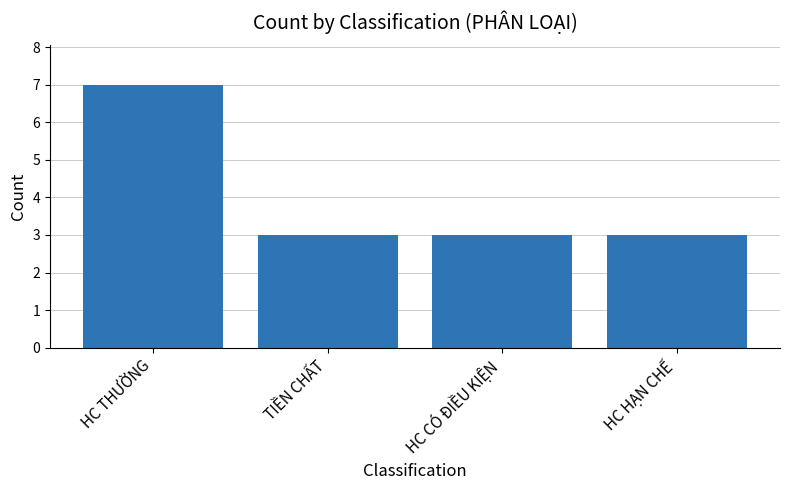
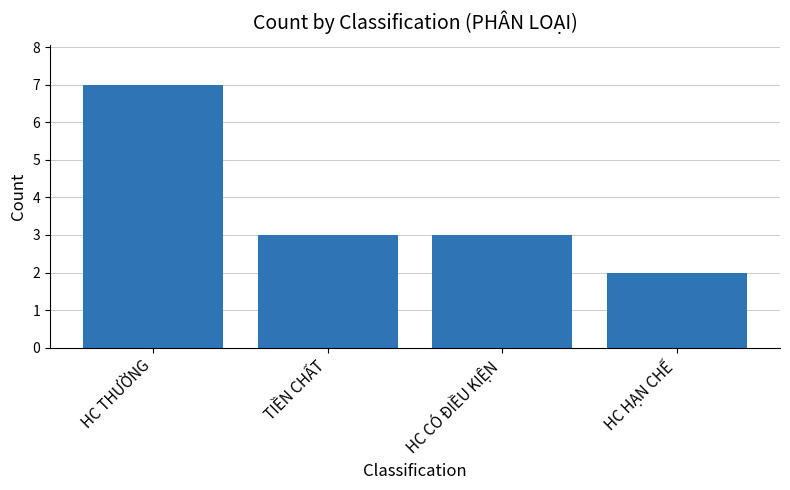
  {
    "HC THƯỜNG": 7,
    "TIỀN CHẤT": 3,
    "HC CÓ ĐIỀU KIỆN": 3,
-   "HC HẠN CHẾ": 3
+   "HC HẠN CHẾ": 2
  }
